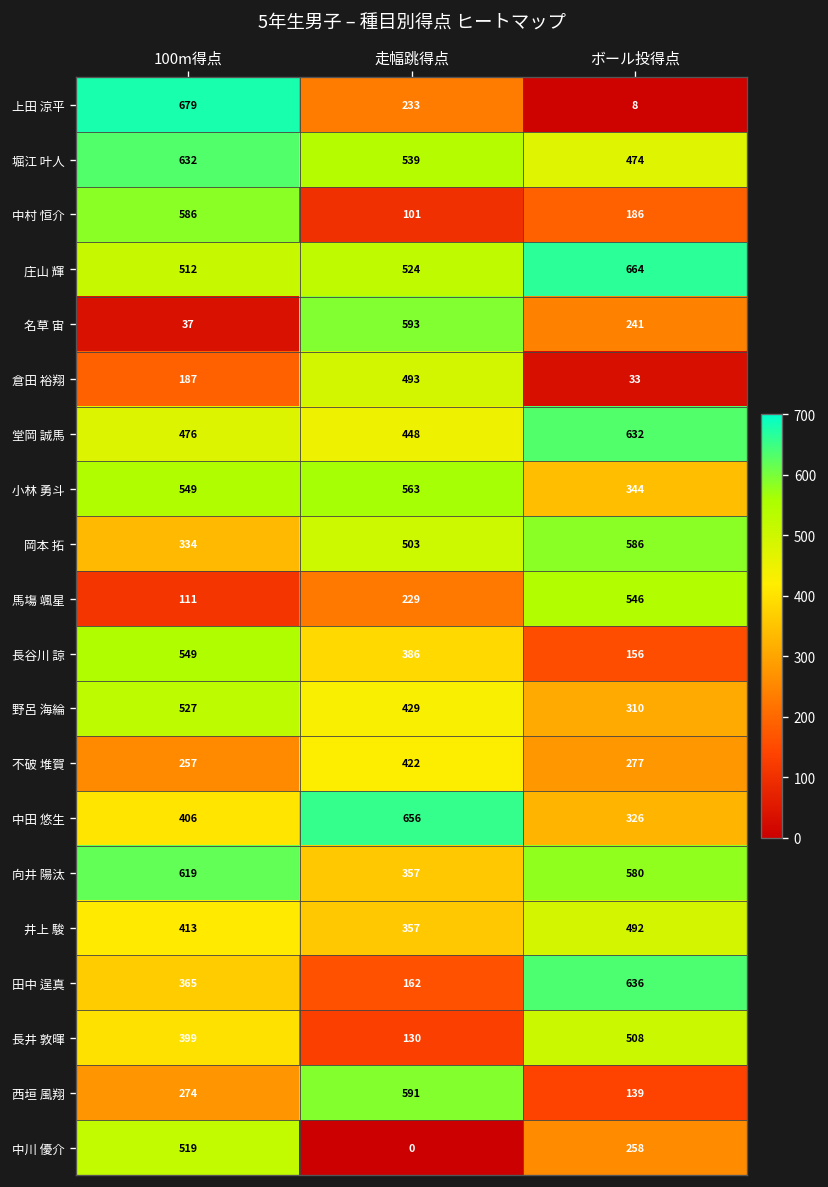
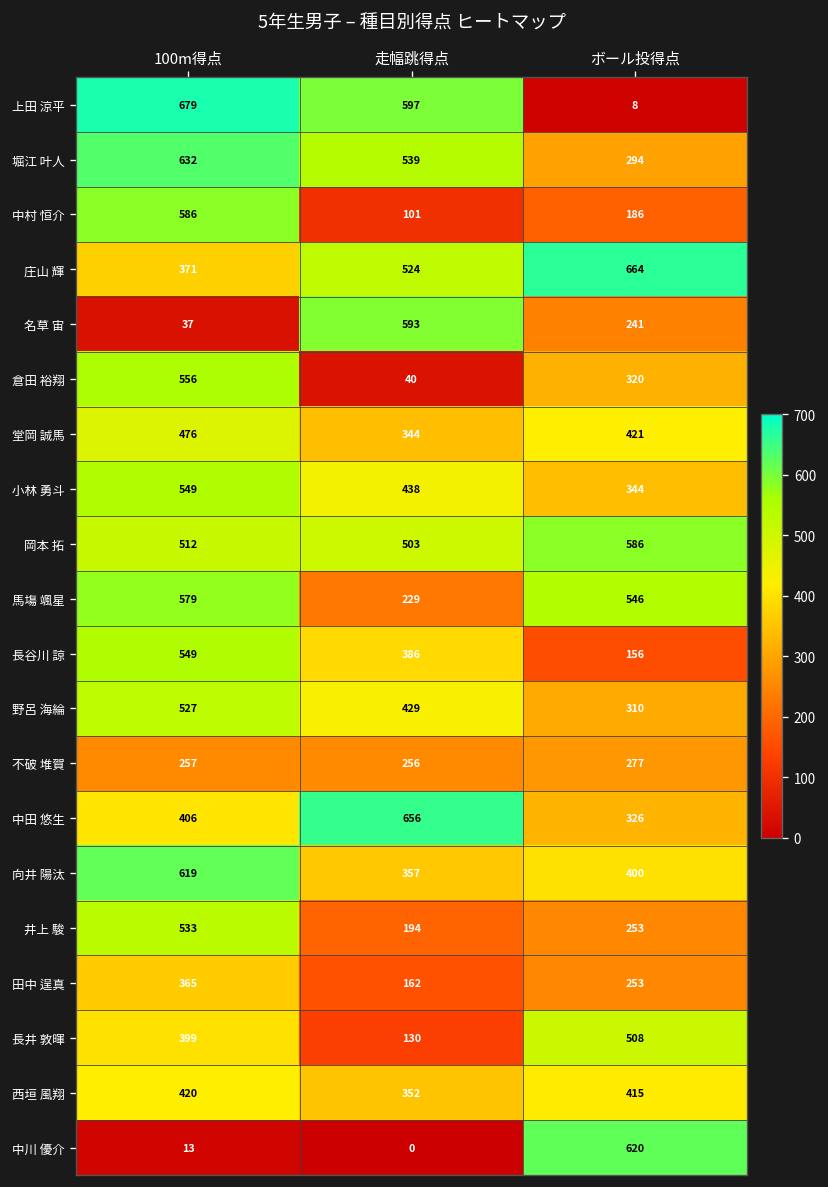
  {
    "上田 涼平": {
      "100m得点": 679,
-     "走幅跳得点": 233,
+     "走幅跳得点": 597,
      "ボール投得点": 8
    },
    "堀江 叶人": {
      "100m得点": 632,
      "走幅跳得点": 539,
-     "ボール投得点": 474
+     "ボール投得点": 294
    },
    "中村 恒介": {
      "100m得点": 586,
      "走幅跳得点": 101,
      "ボール投得点": 186
    },
    "庄山 輝": {
-     "100m得点": 512,
+     "100m得点": 371,
      "走幅跳得点": 524,
      "ボール投得点": 664
    },
    "名草 宙": {
      "100m得点": 37,
      "走幅跳得点": 593,
      "ボール投得点": 241
    },
    "倉田 裕翔": {
-     "100m得点": 187,
-     "走幅跳得点": 493,
-     "ボール投得点": 33
+     "100m得点": 556,
+     "走幅跳得点": 40,
+     "ボール投得点": 320
    },
    "堂岡 誠馬": {
      "100m得点": 476,
-     "走幅跳得点": 448,
-     "ボール投得点": 632
+     "走幅跳得点": 344,
+     "ボール投得点": 421
    },
    "小林 勇斗": {
      "100m得点": 549,
-     "走幅跳得点": 563,
+     "走幅跳得点": 438,
      "ボール投得点": 344
    },
    "岡本 拓": {
-     "100m得点": 334,
+     "100m得点": 512,
      "走幅跳得点": 503,
      "ボール投得点": 586
    },
    "馬塲 颯星": {
-     "100m得点": 111,
+     "100m得点": 579,
      "走幅跳得点": 229,
      "ボール投得点": 546
    },
    "長谷川 諒": {
      "100m得点": 549,
      "走幅跳得点": 386,
      "ボール投得点": 156
    },
    "野呂 海綸": {
      "100m得点": 527,
      "走幅跳得点": 429,
      "ボール投得点": 310
    },
    "不破 堆賀": {
      "100m得点": 257,
-     "走幅跳得点": 422,
+     "走幅跳得点": 256,
      "ボール投得点": 277
    },
    "中田 悠生": {
      "100m得点": 406,
      "走幅跳得点": 656,
      "ボール投得点": 326
    },
    "向井 陽汰": {
      "100m得点": 619,
      "走幅跳得点": 357,
-     "ボール投得点": 580
+     "ボール投得点": 400
    },
    "井上 駿": {
-     "100m得点": 413,
-     "走幅跳得点": 357,
-     "ボール投得点": 492
+     "100m得点": 533,
+     "走幅跳得点": 194,
+     "ボール投得点": 253
    },
    "田中 逞真": {
      "100m得点": 365,
      "走幅跳得点": 162,
-     "ボール投得点": 636
+     "ボール投得点": 253
    },
    "長井 敦暉": {
      "100m得点": 399,
      "走幅跳得点": 130,
      "ボール投得点": 508
    },
    "西垣 風翔": {
-     "100m得点": 274,
-     "走幅跳得点": 591,
-     "ボール投得点": 139
+     "100m得点": 420,
+     "走幅跳得点": 352,
+     "ボール投得点": 415
    },
    "中川 優介": {
-     "100m得点": 519,
+     "100m得点": 13,
      "走幅跳得点": 0,
-     "ボール投得点": 258
+     "ボール投得点": 620
    }
  }
